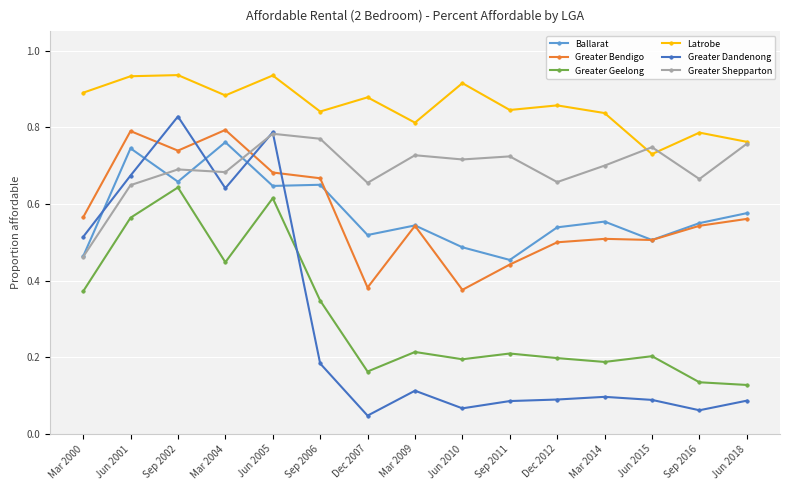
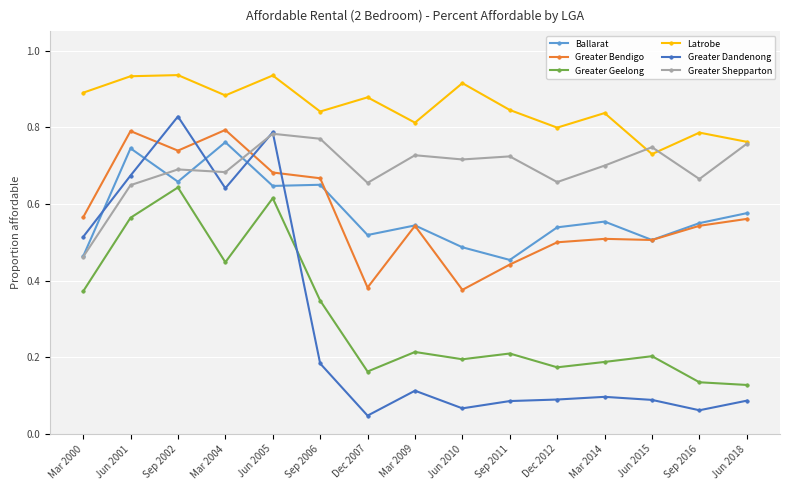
  {
    "Greater Bendigo": {
      "Mar 2000": 0.57,
      "Jun 2001": 0.79,
      "Sep 2002": 0.74,
      "Mar 2004": 0.79,
      "Jun 2005": 0.68,
      "Sep 2006": 0.67,
      "Dec 2007": 0.38,
      "Jun 2010": 0.38,
      "Sep 2011": 0.44,
      "Dec 2012": 0.50,
      "Mar 2014": 0.51,
      "Sep 2016": 0.54,
      "Jun 2018": 0.56
    },
    "Greater Geelong": {
      "Mar 2000": 0.37,
      "Jun 2001": 0.56,
      "Sep 2002": 0.64,
      "Mar 2004": 0.45,
      "Jun 2005": 0.62,
      "Sep 2006": 0.35,
      "Dec 2007": 0.16,
      "Mar 2009": 0.21,
      "Jun 2010": 0.20,
      "Sep 2011": 0.21,
-     "Dec 2012": 0.20,
+     "Dec 2012": 0.17,
      "Mar 2014": 0.19,
      "Jun 2015": 0.20,
      "Sep 2016": 0.14,
      "Jun 2018": 0.13
    },
    "Latrobe": {
      "Mar 2000": 0.89,
      "Jun 2001": 0.93,
      "Sep 2002": 0.94,
      "Mar 2004": 0.88,
      "Jun 2005": 0.94,
      "Sep 2006": 0.84,
      "Dec 2007": 0.88,
      "Mar 2009": 0.81,
      "Jun 2010": 0.92,
      "Sep 2011": 0.85,
-     "Dec 2012": 0.86,
+     "Dec 2012": 0.80,
      "Mar 2014": 0.84,
      "Jun 2015": 0.73,
      "Sep 2016": 0.79
    },
    "Greater Shepparton": {
      "Jun 2001": 0.65,
      "Sep 2002": 0.69,
      "Mar 2004": 0.68,
      "Sep 2006": 0.77,
      "Dec 2007": 0.66,
      "Mar 2009": 0.73,
      "Jun 2010": 0.72,
      "Sep 2011": 0.72,
      "Dec 2012": 0.66,
      "Mar 2014": 0.70,
      "Jun 2015": 0.75,
      "Sep 2016": 0.67
    }
  }
